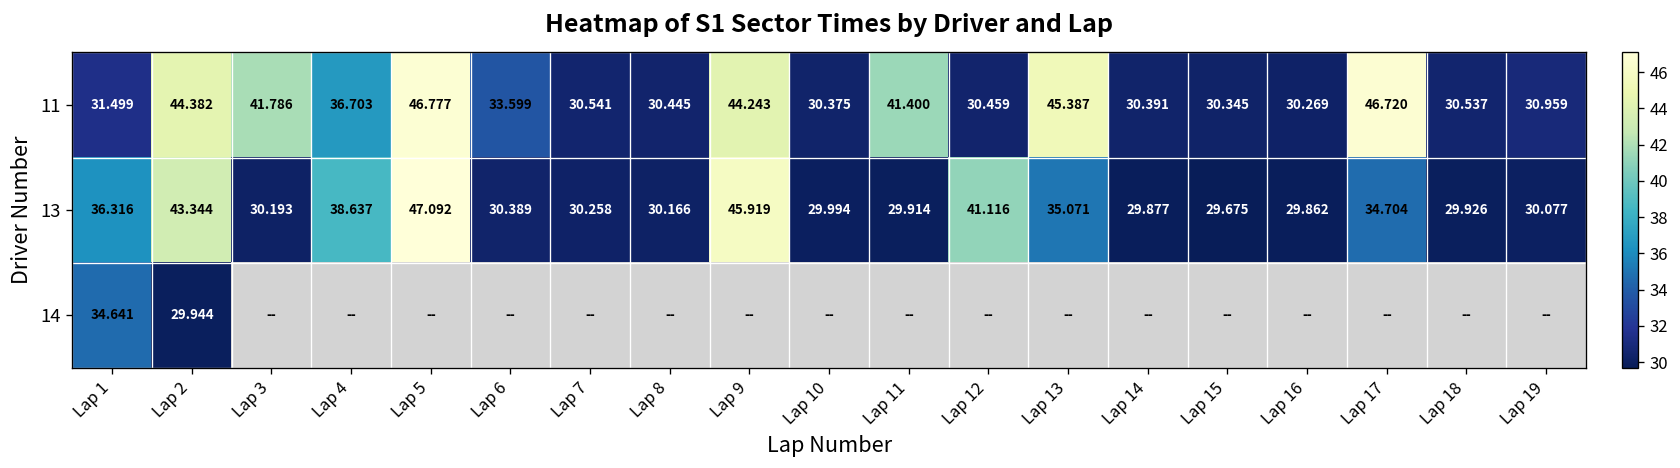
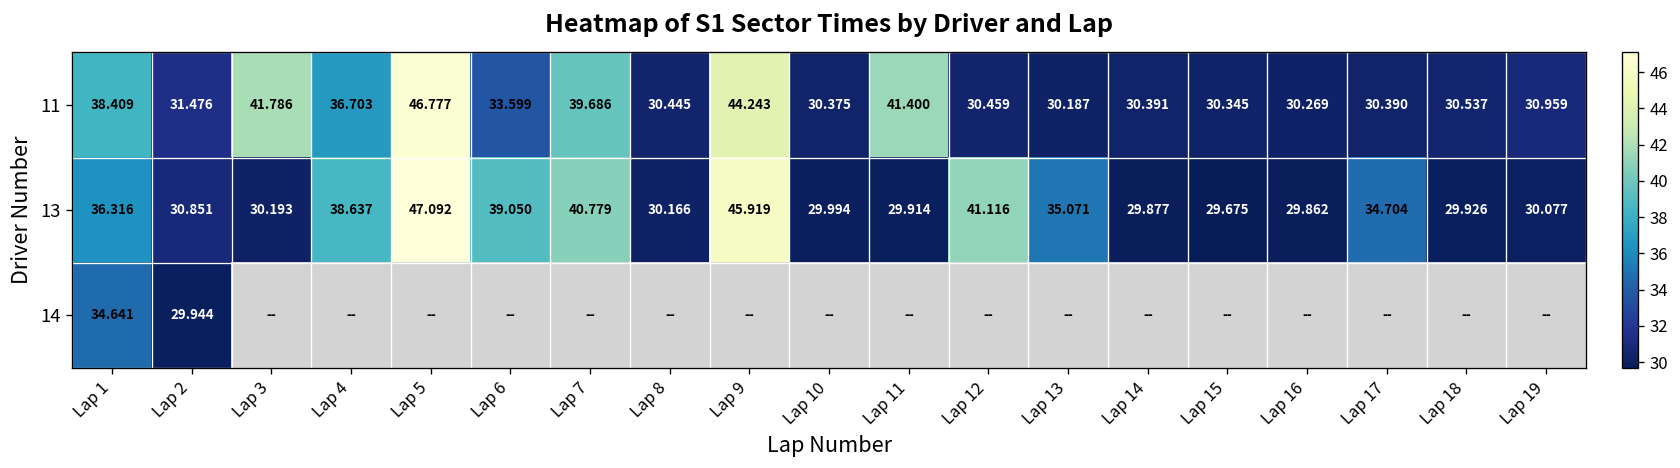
  {
    "11": {
-     "Lap 1": 31.499,
-     "Lap 2": 44.382,
+     "Lap 1": 38.409,
+     "Lap 2": 31.476,
      "Lap 3": 41.786,
      "Lap 4": 36.703,
      "Lap 5": 46.777,
      "Lap 6": 33.599,
-     "Lap 7": 30.541,
+     "Lap 7": 39.686,
      "Lap 8": 30.445,
      "Lap 9": 44.243,
      "Lap 10": 30.375,
      "Lap 11": 41.400,
      "Lap 12": 30.459,
-     "Lap 13": 45.387,
+     "Lap 13": 30.187,
      "Lap 14": 30.391,
      "Lap 15": 30.345,
      "Lap 16": 30.269,
-     "Lap 17": 46.720,
+     "Lap 17": 30.390,
      "Lap 18": 30.537,
      "Lap 19": 30.959
    },
    "13": {
      "Lap 1": 36.316,
-     "Lap 2": 43.344,
+     "Lap 2": 30.851,
      "Lap 3": 30.193,
      "Lap 4": 38.637,
      "Lap 5": 47.092,
-     "Lap 6": 30.389,
-     "Lap 7": 30.258,
+     "Lap 6": 39.050,
+     "Lap 7": 40.779,
      "Lap 8": 30.166,
      "Lap 9": 45.919,
      "Lap 10": 29.994,
      "Lap 11": 29.914,
      "Lap 12": 41.116,
      "Lap 13": 35.071,
      "Lap 14": 29.877,
      "Lap 15": 29.675,
      "Lap 16": 29.862,
      "Lap 17": 34.704,
      "Lap 18": 29.926,
      "Lap 19": 30.077
    },
    "14": {
      "Lap 1": 34.641,
      "Lap 2": 29.944
    }
  }
